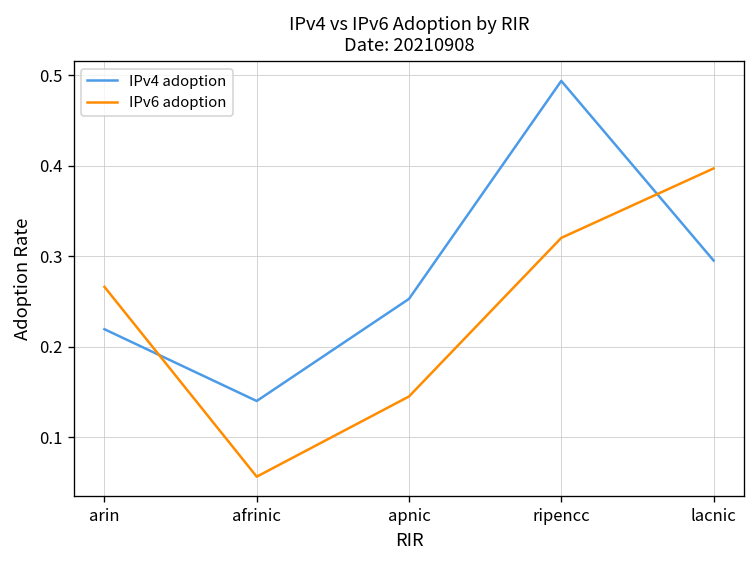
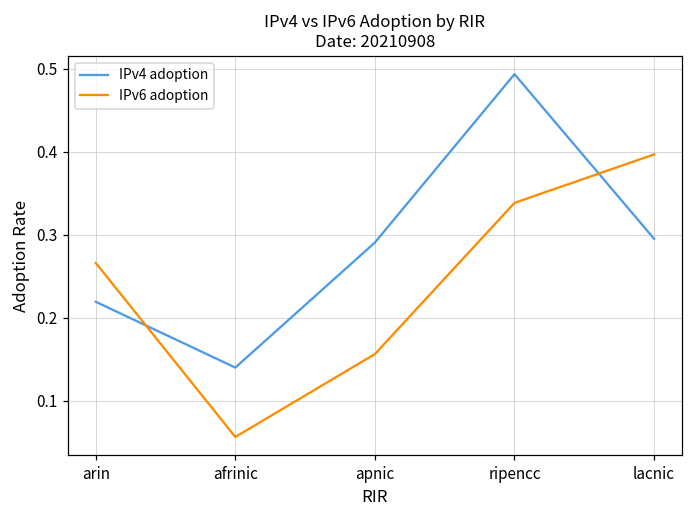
  {
    "IPv4 adoption": {
      "arin": 0.22,
      "afrinic": 0.14,
-     "apnic": 0.25,
+     "apnic": 0.29,
      "ripencc": 0.49,
      "lacnic": 0.30
    },
    "IPv6 adoption": {
      "arin": 0.27,
      "afrinic": 0.06,
-     "apnic": 0.15,
-     "ripencc": 0.32,
+     "apnic": 0.16,
+     "ripencc": 0.34,
      "lacnic": 0.40
    }
  }
